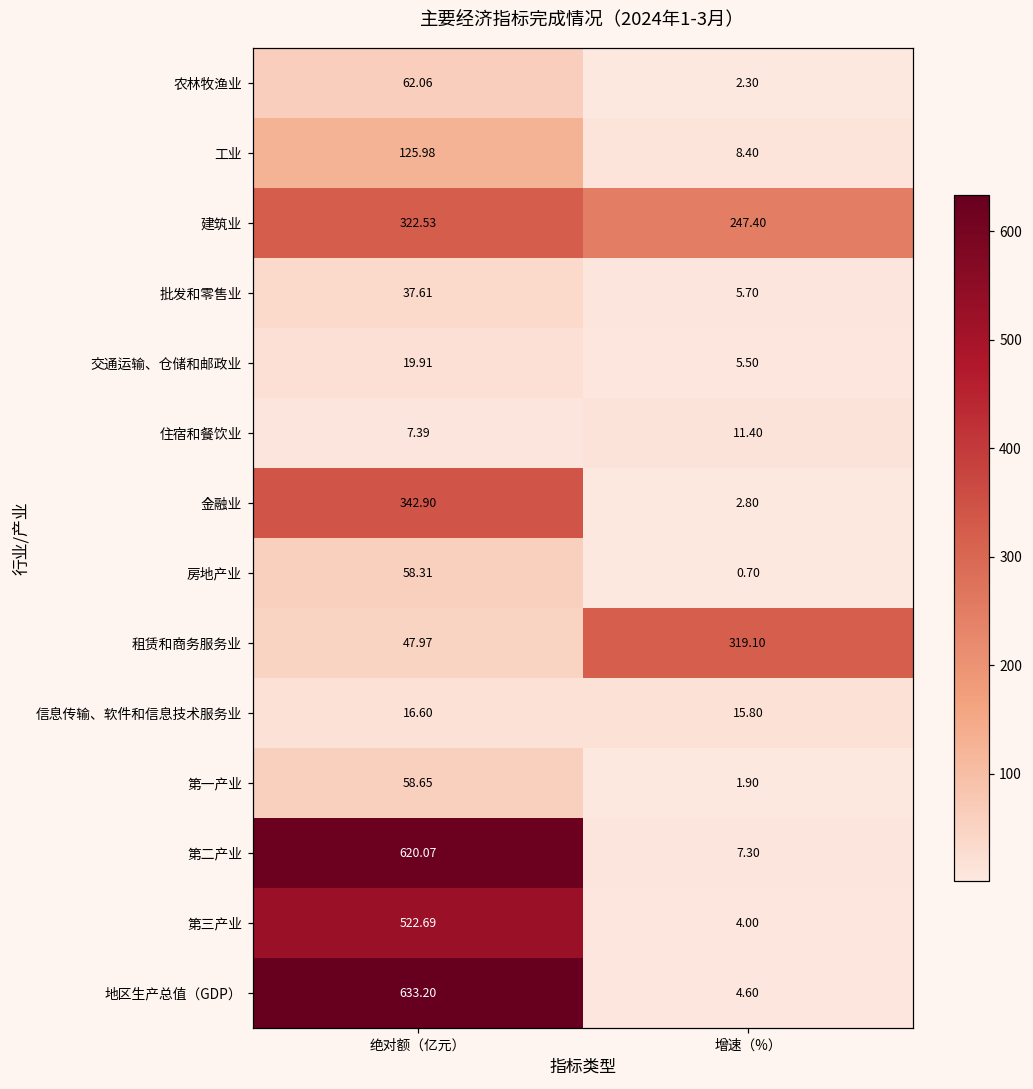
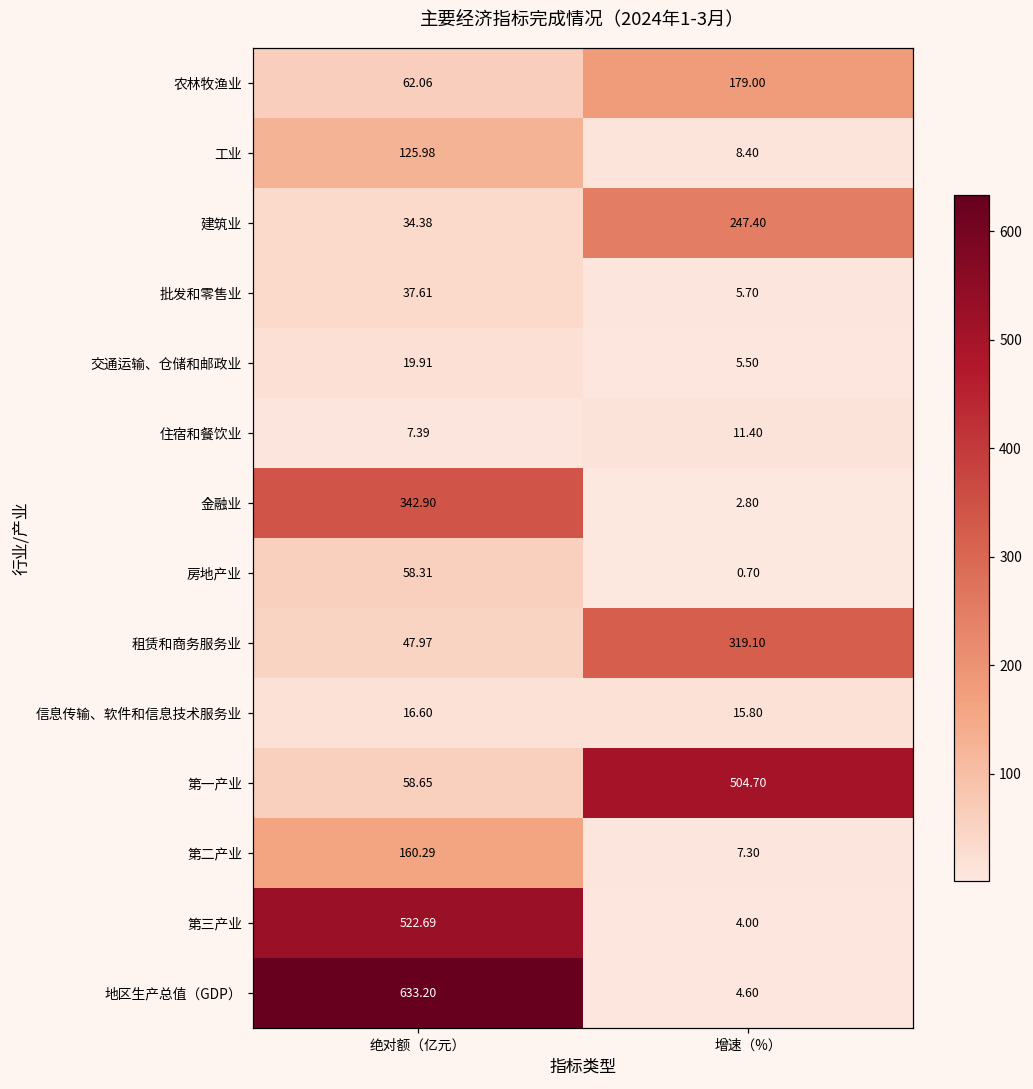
  {
    "农林牧渔业": {
      "绝对额（亿元）": 62.06,
-     "增速（%）": 2.30
+     "增速（%）": 179.00
    },
    "工业": {
      "绝对额（亿元）": 125.98,
      "增速（%）": 8.40
    },
    "建筑业": {
-     "绝对额（亿元）": 322.53,
+     "绝对额（亿元）": 34.38,
      "增速（%）": 247.40
    },
    "批发和零售业": {
      "绝对额（亿元）": 37.61,
      "增速（%）": 5.70
    },
    "交通运输、仓储和邮政业": {
      "绝对额（亿元）": 19.91,
      "增速（%）": 5.50
    },
    "住宿和餐饮业": {
      "绝对额（亿元）": 7.39,
      "增速（%）": 11.40
    },
    "金融业": {
      "绝对额（亿元）": 342.90,
      "增速（%）": 2.80
    },
    "房地产业": {
      "绝对额（亿元）": 58.31,
      "增速（%）": 0.70
    },
    "租赁和商务服务业": {
      "绝对额（亿元）": 47.97,
      "增速（%）": 319.10
    },
    "信息传输、软件和信息技术服务业": {
      "绝对额（亿元）": 16.60,
      "增速（%）": 15.80
    },
    "第一产业": {
      "绝对额（亿元）": 58.65,
-     "增速（%）": 1.90
+     "增速（%）": 504.70
    },
    "第二产业": {
-     "绝对额（亿元）": 620.07,
+     "绝对额（亿元）": 160.29,
      "增速（%）": 7.30
    },
    "第三产业": {
      "绝对额（亿元）": 522.69,
      "增速（%）": 4.00
    },
    "地区生产总值（GDP）": {
      "绝对额（亿元）": 633.20,
      "增速（%）": 4.60
    }
  }
